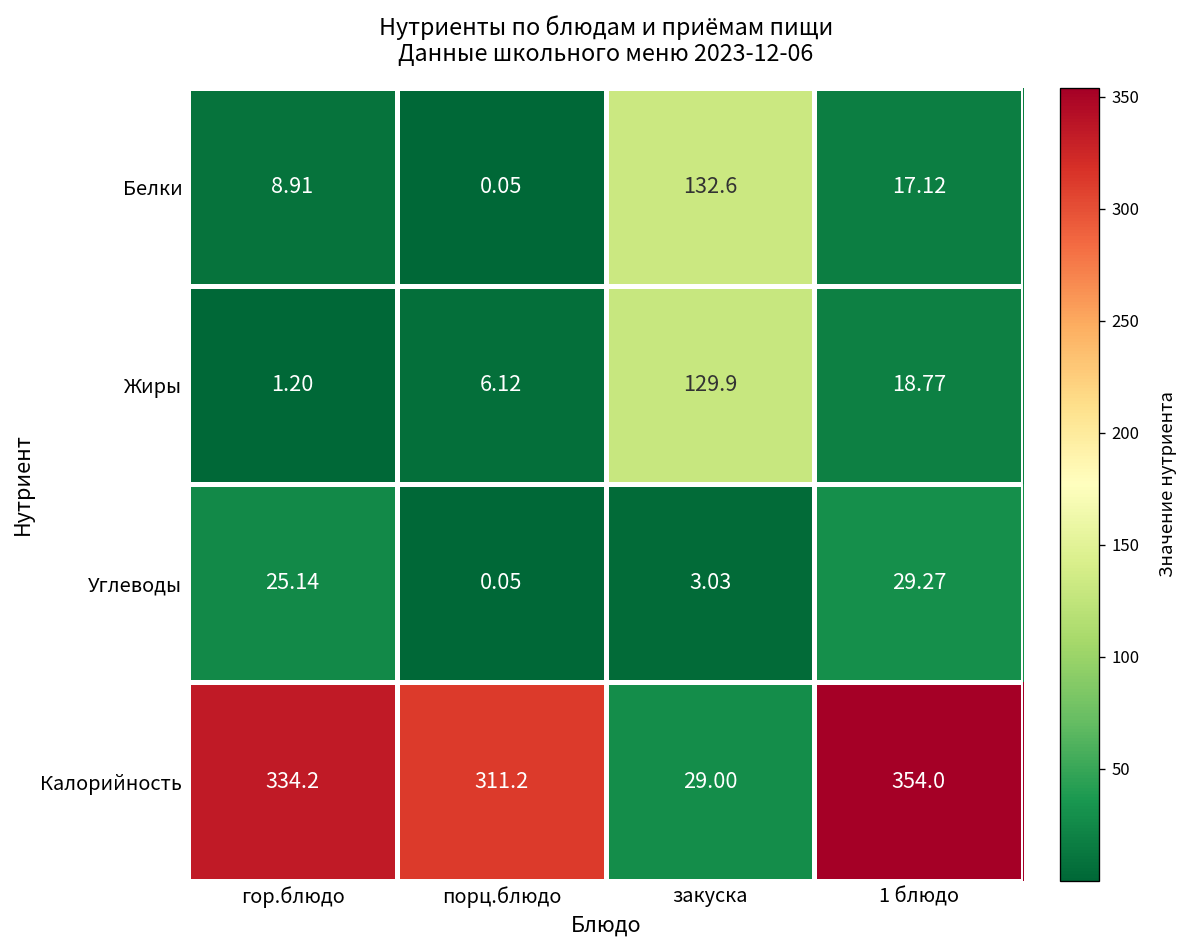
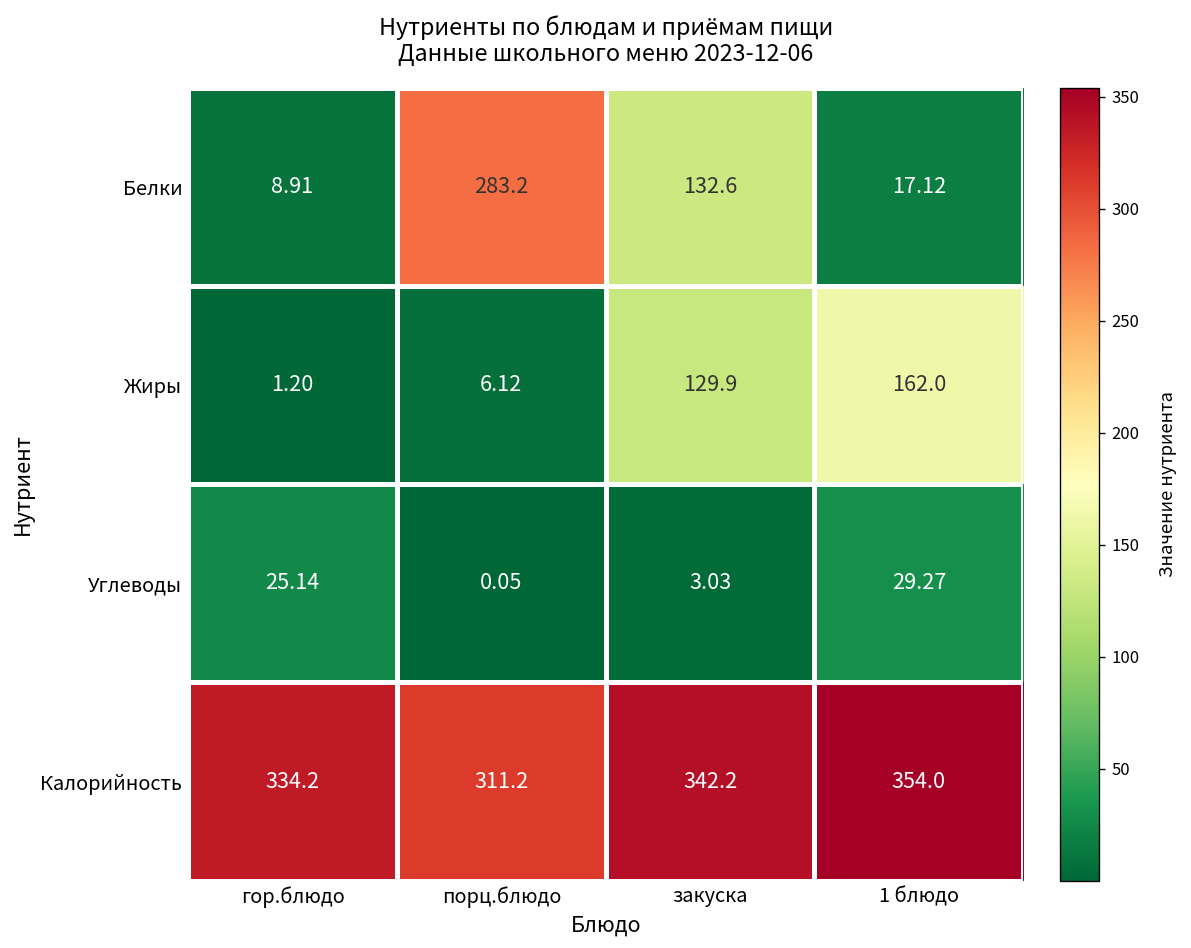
  {
    "Белки": {
      "гор.блюдо": 8.91,
-     "порц.блюдо": 0.05,
+     "порц.блюдо": 283.2,
      "закуска": 132.6,
      "1 блюдо": 17.12
    },
    "Жиры": {
      "гор.блюдо": 1.20,
      "порц.блюдо": 6.12,
      "закуска": 129.9,
-     "1 блюдо": 18.77
+     "1 блюдо": 162.0
    },
    "Углеводы": {
      "гор.блюдо": 25.14,
      "порц.блюдо": 0.05,
      "закуска": 3.03,
      "1 блюдо": 29.27
    },
    "Калорийность": {
      "гор.блюдо": 334.2,
      "порц.блюдо": 311.2,
-     "закуска": 29.00,
+     "закуска": 342.2,
      "1 блюдо": 354.0
    }
  }
